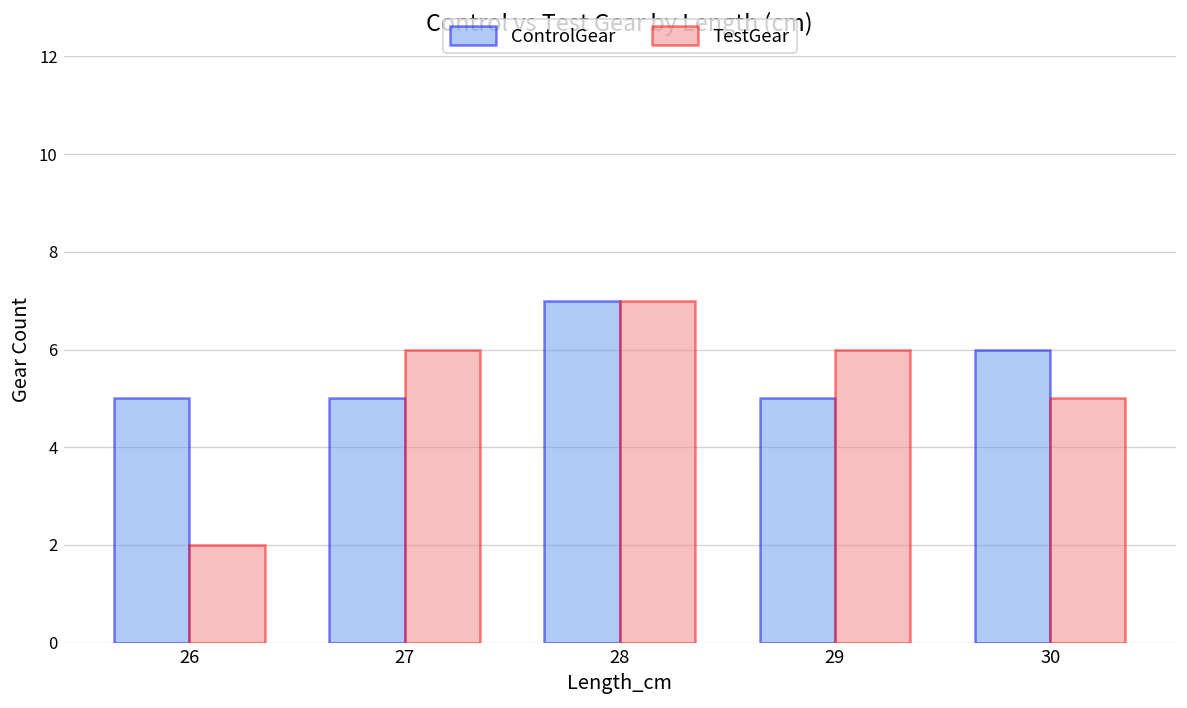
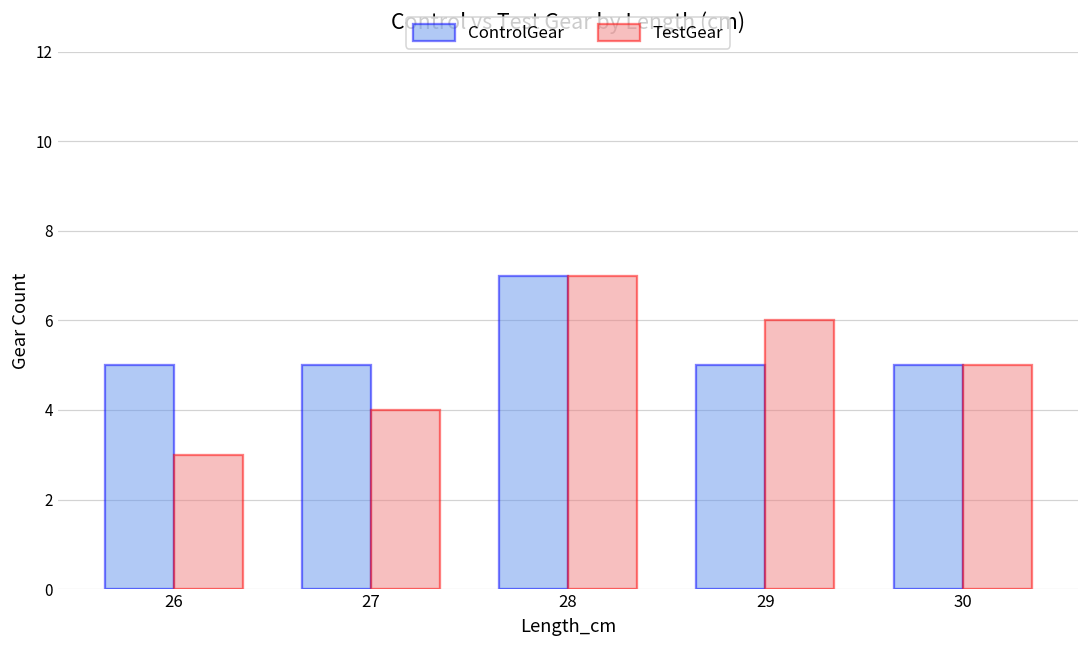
  {
    "ControlGear": {
      "26": 5,
      "27": 5,
      "28": 7,
      "29": 5,
-     "30": 6
+     "30": 5
    },
    "TestGear": {
-     "26": 2,
-     "27": 6,
+     "26": 3,
+     "27": 4,
      "28": 7,
      "29": 6,
      "30": 5
    }
  }
